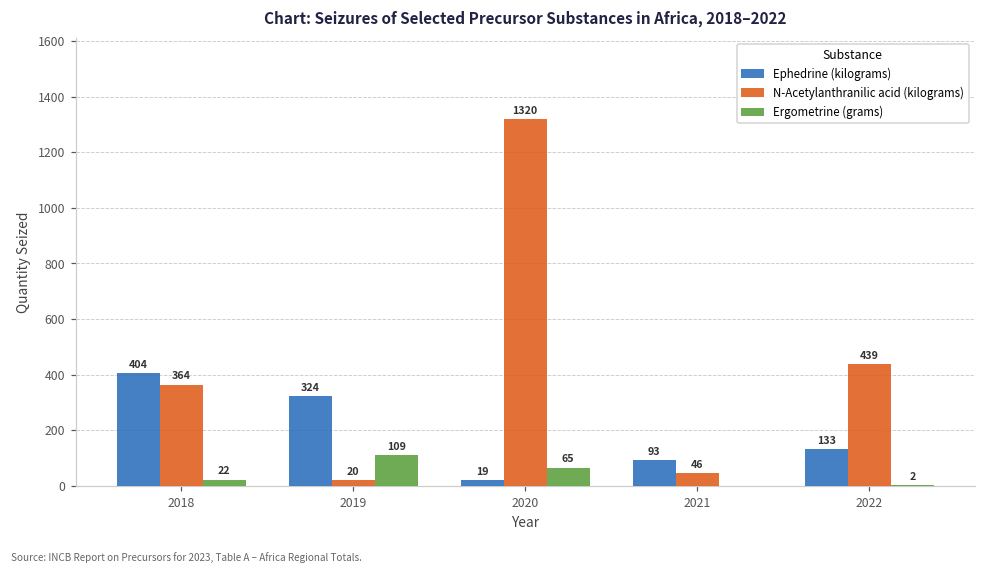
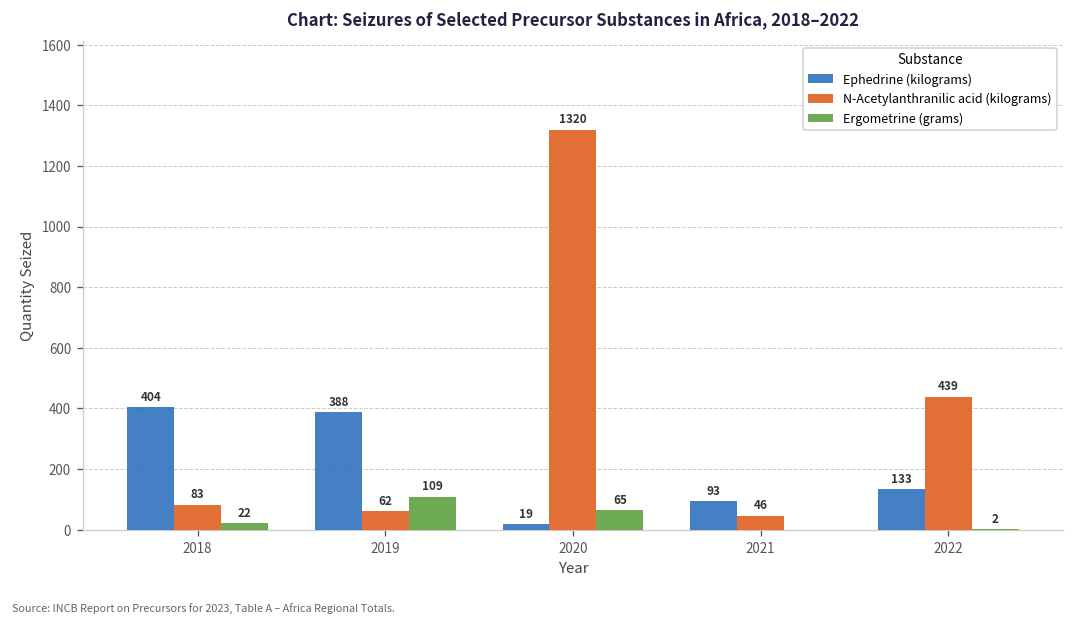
  {
    "Ephedrine (kilograms)": {
      "2018": 404,
-     "2019": 324,
+     "2019": 388,
      "2020": 19,
      "2021": 93,
      "2022": 133
    },
    "N-Acetylanthranilic acid (kilograms)": {
-     "2018": 364,
-     "2019": 20,
+     "2018": 83,
+     "2019": 62,
      "2020": 1320,
      "2021": 46,
      "2022": 439
    },
    "Ergometrine (grams)": {
      "2018": 22,
      "2019": 109,
      "2020": 65,
      "2022": 2
    }
  }
